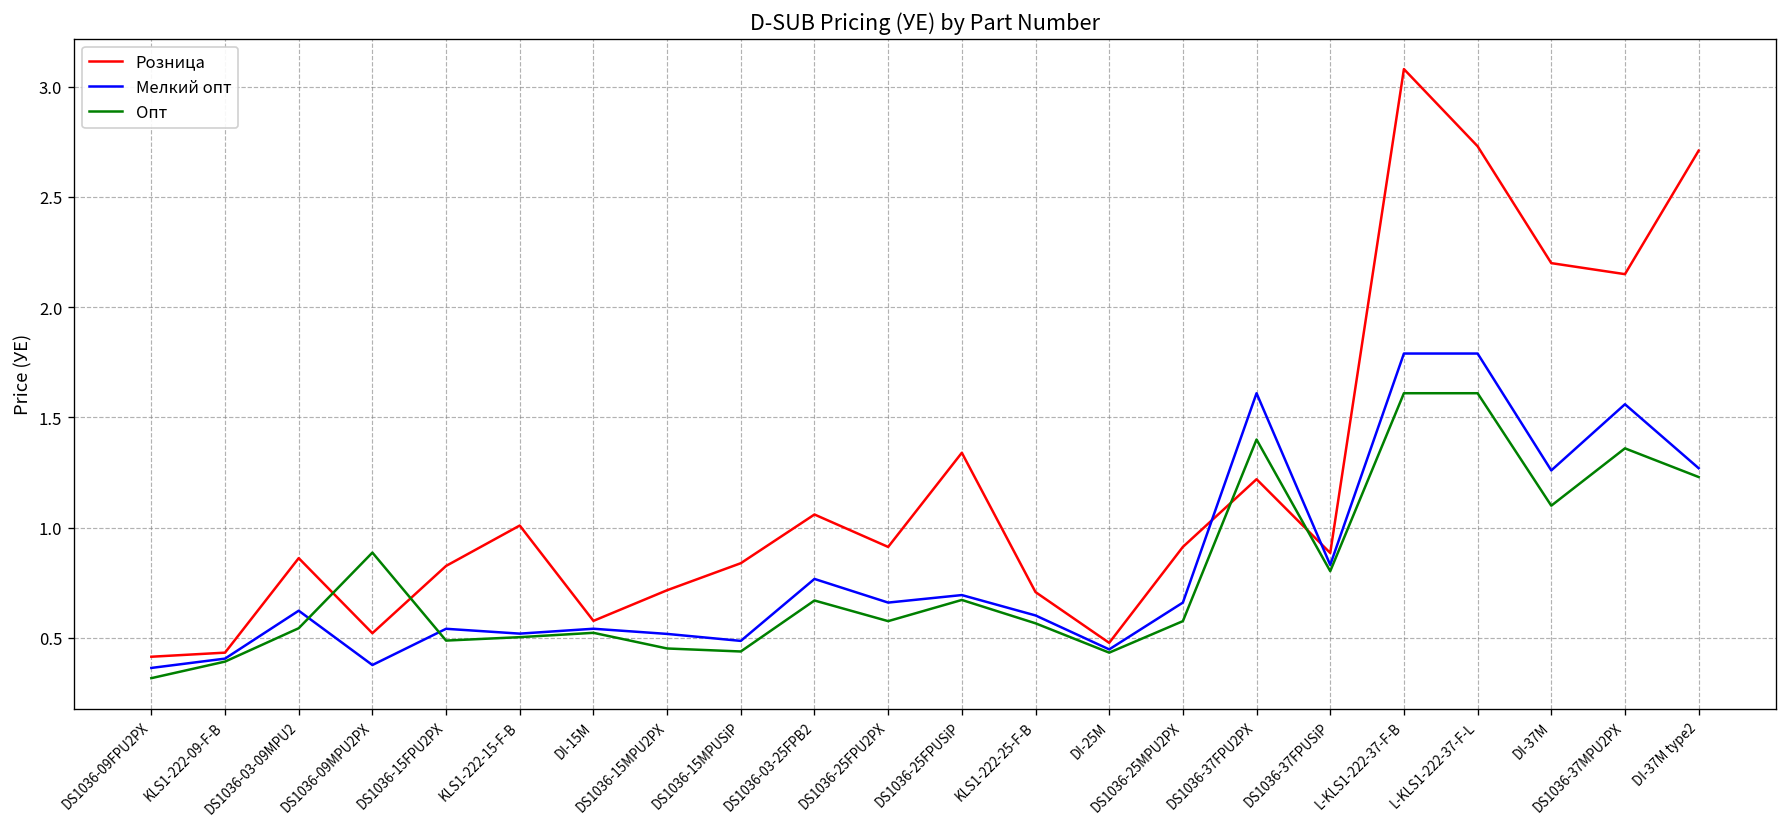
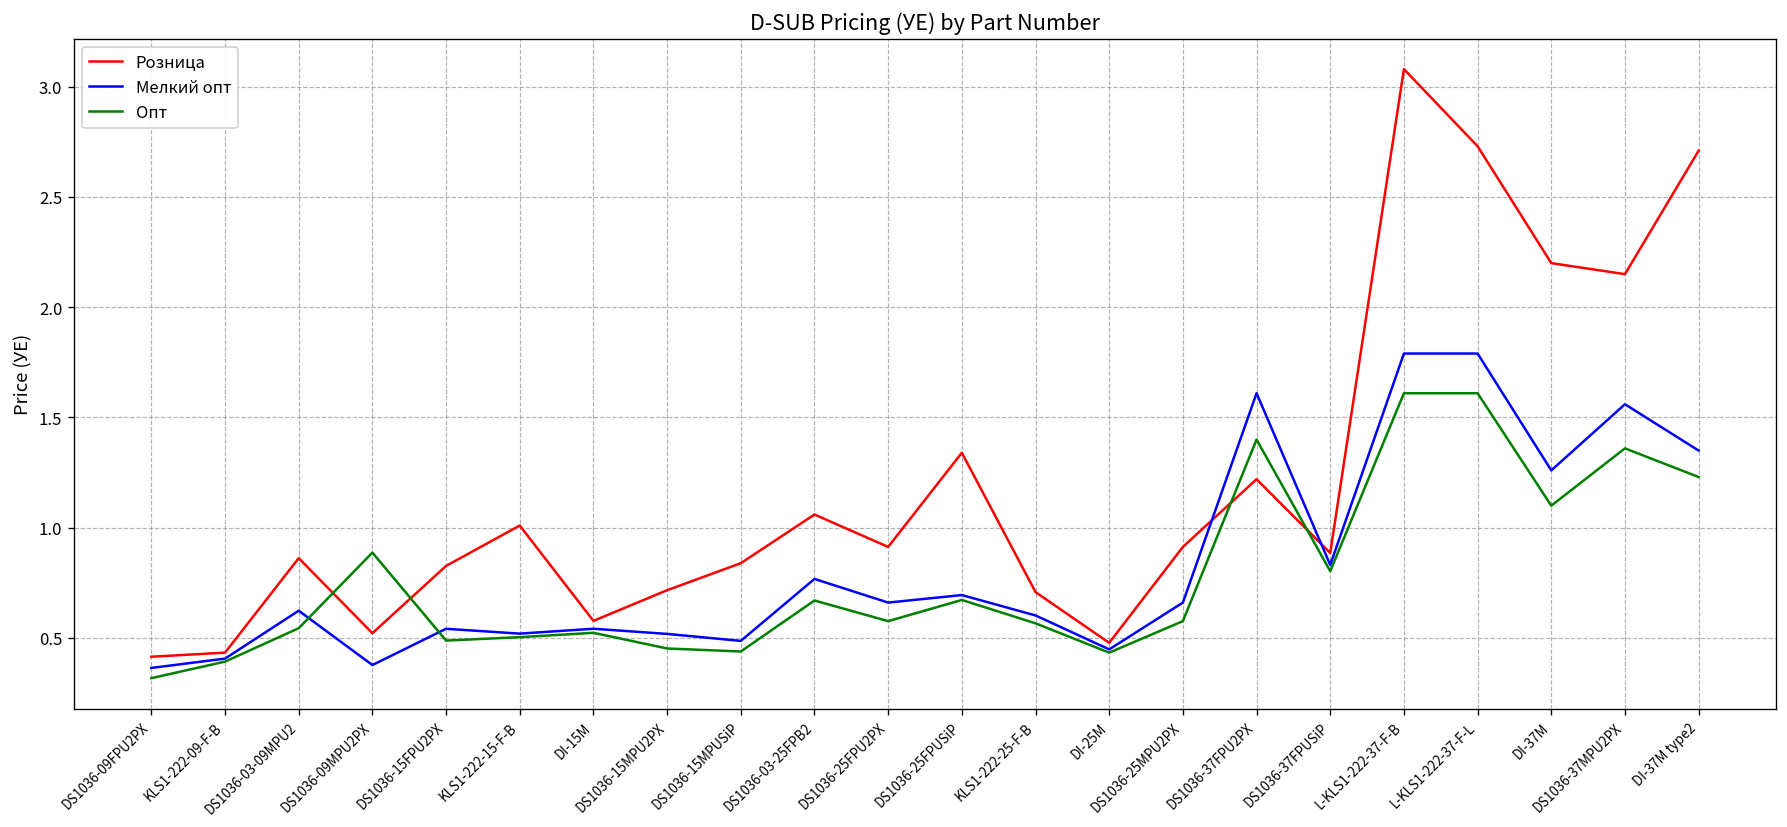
  {
    "Розница": {
      "DS1036-09FPU2PX": 0.41,
      "KLS1-222-09-F-B": 0.43,
      "DS1036-03-09MPU2": 0.86,
      "DS1036-09MPU2PX": 0.52,
      "DS1036-15FPU2PX": 0.83,
      "KLS1-222-15-F-B": 1.01,
      "DI-15M": 0.58,
      "DS1036-15MPU2PX": 0.72,
      "DS1036-15MPUSiP": 0.84,
      "DS1036-03-25FPB2": 1.06,
      "DS1036-25FPU2PX": 0.91,
      "DS1036-25FPUSiP": 1.34,
      "KLS1-222-25-F-B": 0.71,
      "DI-25M": 0.48,
      "DS1036-25MPU2PX": 0.91,
      "DS1036-37FPU2PX": 1.22,
      "DS1036-37FPUSiP": 0.89,
      "L-KLS1-222-37-F-B": 3.08,
      "L-KLS1-222-37-F-L": 2.73,
      "DI-37M": 2.20,
      "DS1036-37MPU2PX": 2.15,
      "DI-37M type2": 2.71
    },
    "Мелкий опт": {
      "DS1036-09FPU2PX": 0.36,
      "DS1036-03-09MPU2": 0.62,
      "DS1036-09MPU2PX": 0.38,
      "DS1036-15FPU2PX": 0.54,
      "KLS1-222-15-F-B": 0.52,
      "DI-15M": 0.54,
      "DS1036-15MPU2PX": 0.52,
      "DS1036-15MPUSiP": 0.49,
      "DS1036-03-25FPB2": 0.77,
      "DS1036-25FPU2PX": 0.66,
      "DS1036-25FPUSiP": 0.69,
      "KLS1-222-25-F-B": 0.60,
      "DI-25M": 0.45,
      "DS1036-25MPU2PX": 0.66,
      "DS1036-37FPU2PX": 1.61,
      "DS1036-37FPUSiP": 0.83,
      "L-KLS1-222-37-F-B": 1.79,
      "L-KLS1-222-37-F-L": 1.79,
      "DI-37M": 1.26,
      "DS1036-37MPU2PX": 1.56,
-     "DI-37M type2": 1.27
+     "DI-37M type2": 1.35
    },
    "Опт": {
      "DS1036-09FPU2PX": 0.32,
      "DS1036-03-09MPU2": 0.54,
      "DS1036-09MPU2PX": 0.89,
      "DS1036-15FPU2PX": 0.49,
      "KLS1-222-15-F-B": 0.50,
      "DI-15M": 0.52,
      "DS1036-15MPU2PX": 0.45,
      "DS1036-15MPUSiP": 0.44,
      "DS1036-03-25FPB2": 0.67,
      "DS1036-25FPU2PX": 0.58,
      "DS1036-25FPUSiP": 0.67,
      "KLS1-222-25-F-B": 0.57,
      "DI-25M": 0.43,
      "DS1036-25MPU2PX": 0.58,
      "DS1036-37FPU2PX": 1.40,
      "DS1036-37FPUSiP": 0.80,
      "L-KLS1-222-37-F-B": 1.61,
      "L-KLS1-222-37-F-L": 1.61,
      "DI-37M": 1.10,
      "DS1036-37MPU2PX": 1.36,
      "DI-37M type2": 1.23
    }
  }
